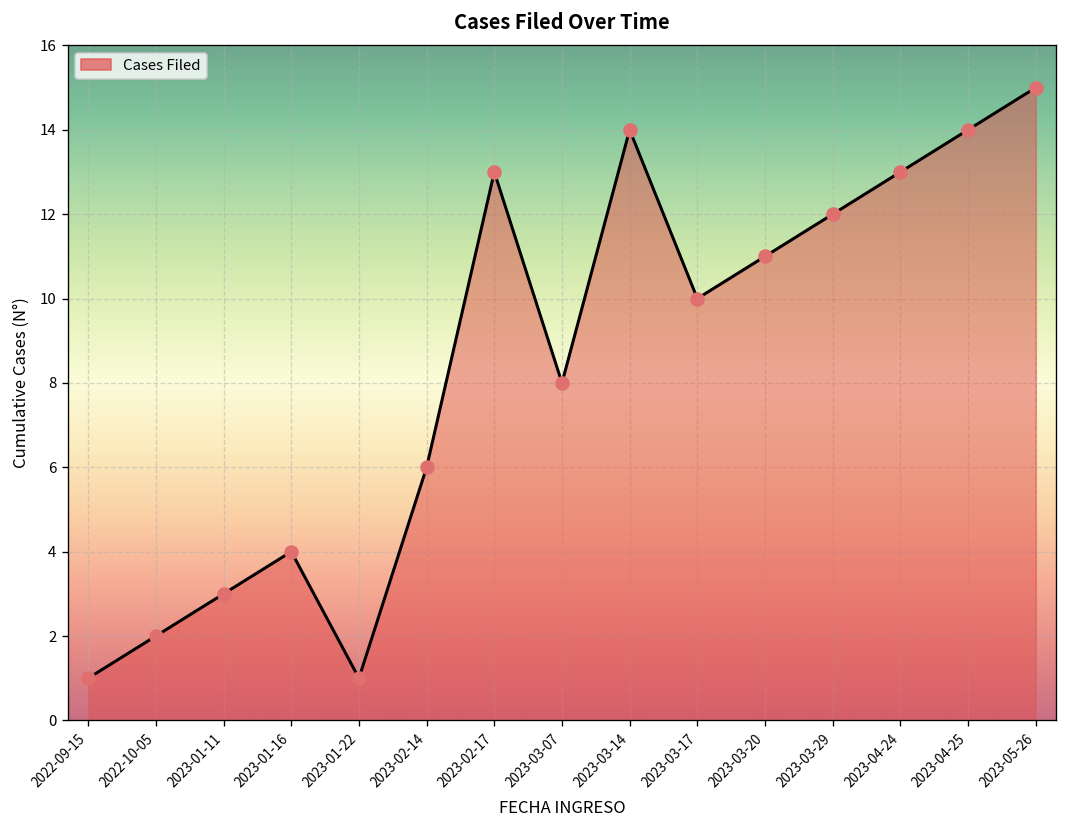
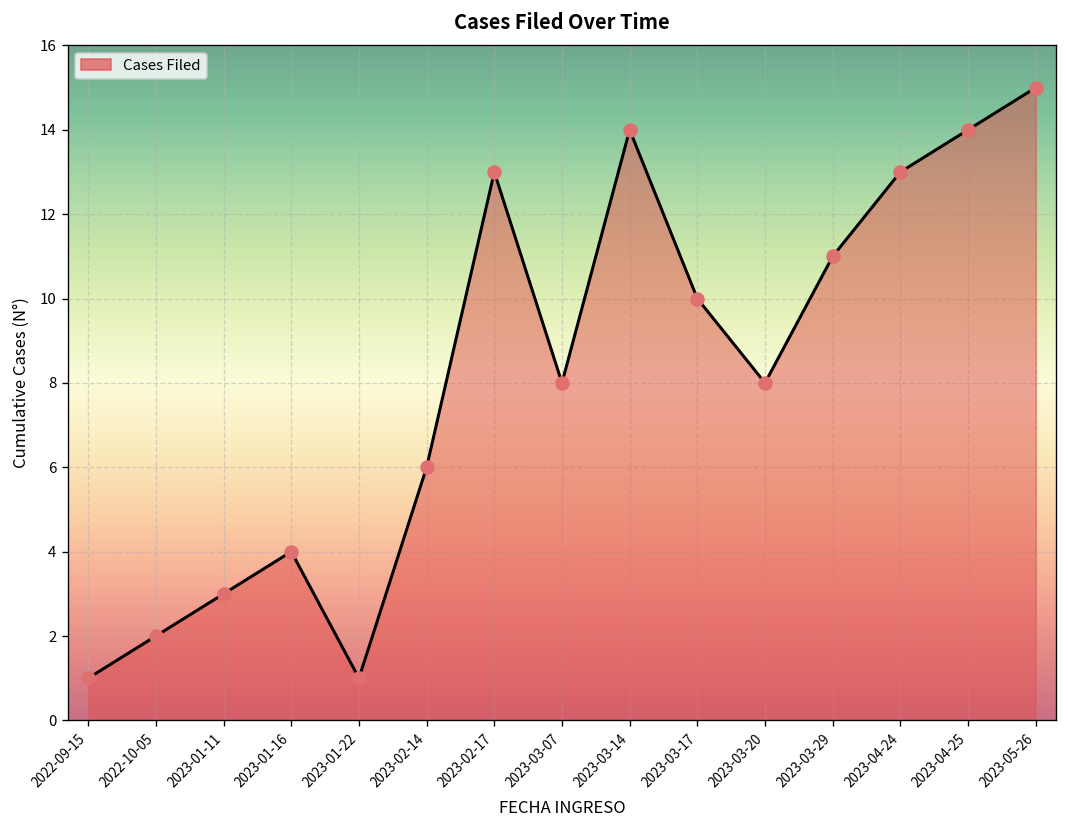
  {
    "2022-09-15": 1,
    "2022-10-05": 2,
    "2023-01-11": 3,
    "2023-01-16": 4,
    "2023-01-22": 1,
    "2023-02-14": 6,
    "2023-02-17": 13,
    "2023-03-07": 8,
    "2023-03-14": 14,
    "2023-03-17": 10,
-   "2023-03-20": 11,
-   "2023-03-29": 12,
+   "2023-03-20": 8,
+   "2023-03-29": 11,
    "2023-04-24": 13,
    "2023-04-25": 14,
    "2023-05-26": 15
  }
